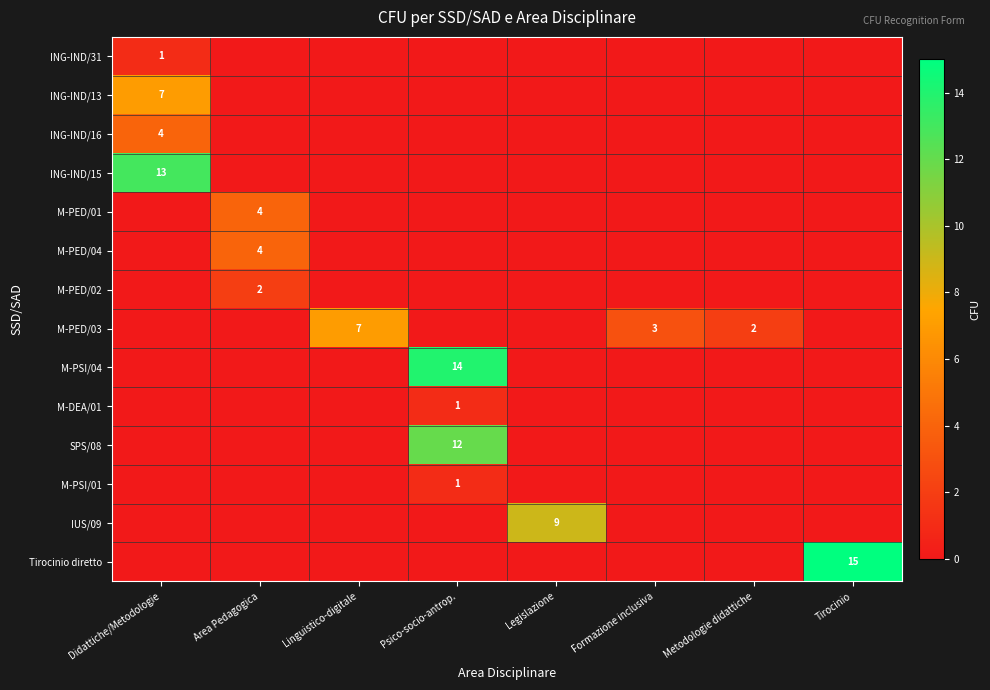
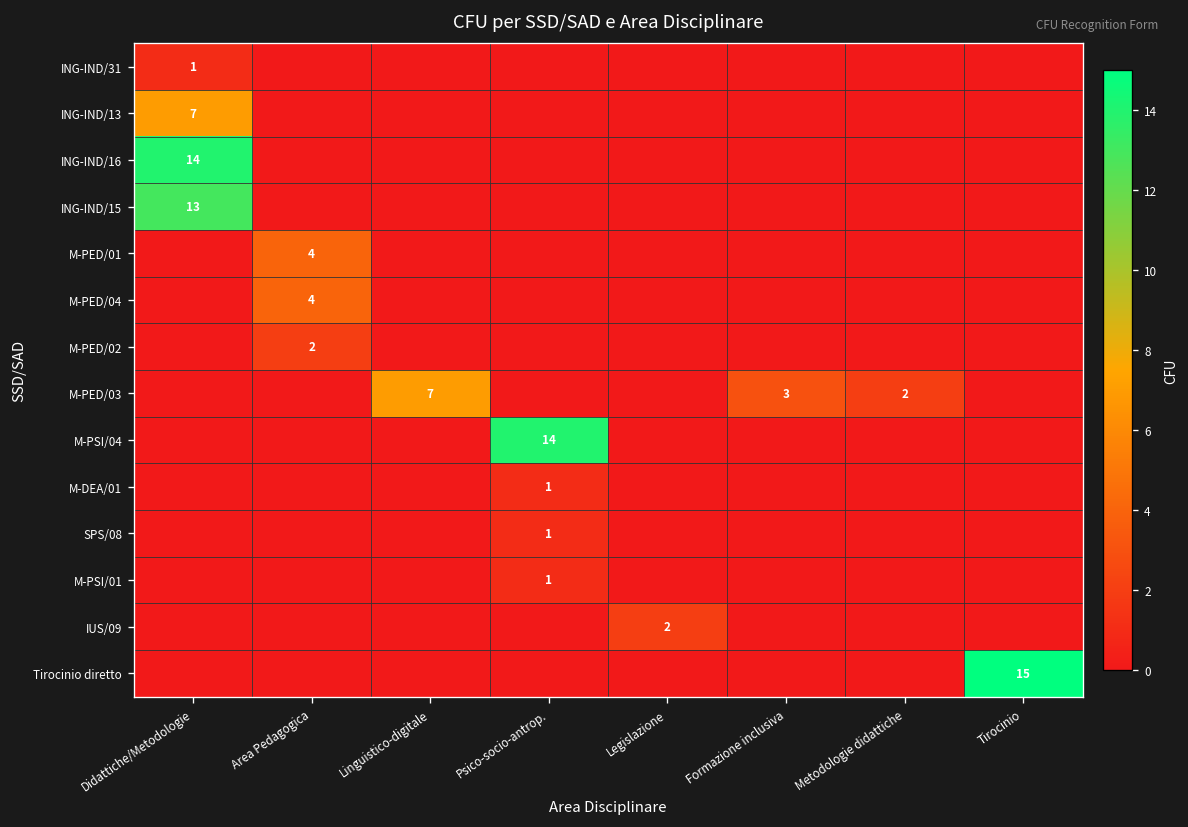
  {
    "ING-IND/31": {
      "Didattiche/Metodologie": 1
    },
    "ING-IND/13": {
      "Didattiche/Metodologie": 7
    },
    "ING-IND/16": {
-     "Didattiche/Metodologie": 4
+     "Didattiche/Metodologie": 14
    },
    "ING-IND/15": {
      "Didattiche/Metodologie": 13
    },
    "M-PED/01": {
      "Area Pedagogica": 4
    },
    "M-PED/04": {
      "Area Pedagogica": 4
    },
    "M-PED/02": {
      "Area Pedagogica": 2
    },
    "M-PED/03": {
      "Linguistico-digitale": 7,
      "Formazione inclusiva": 3,
      "Metodologie didattiche": 2
    },
    "M-PSI/04": {
      "Psico-socio-antrop.": 14
    },
    "M-DEA/01": {
      "Psico-socio-antrop.": 1
    },
    "SPS/08": {
-     "Psico-socio-antrop.": 12
+     "Psico-socio-antrop.": 1
    },
    "M-PSI/01": {
      "Psico-socio-antrop.": 1
    },
    "IUS/09": {
-     "Legislazione": 9
+     "Legislazione": 2
    },
    "Tirocinio diretto": {
      "Tirocinio": 15
    }
  }
